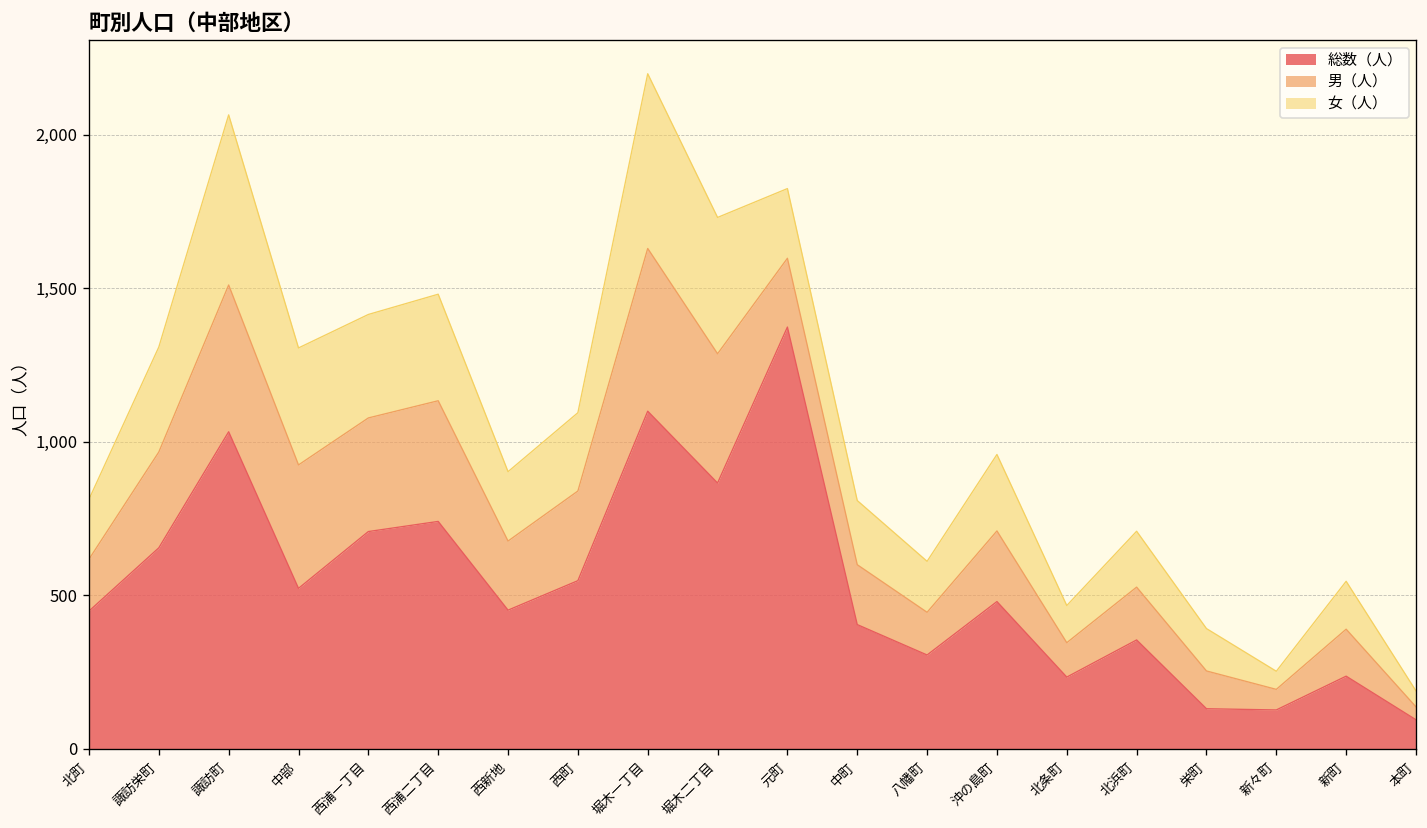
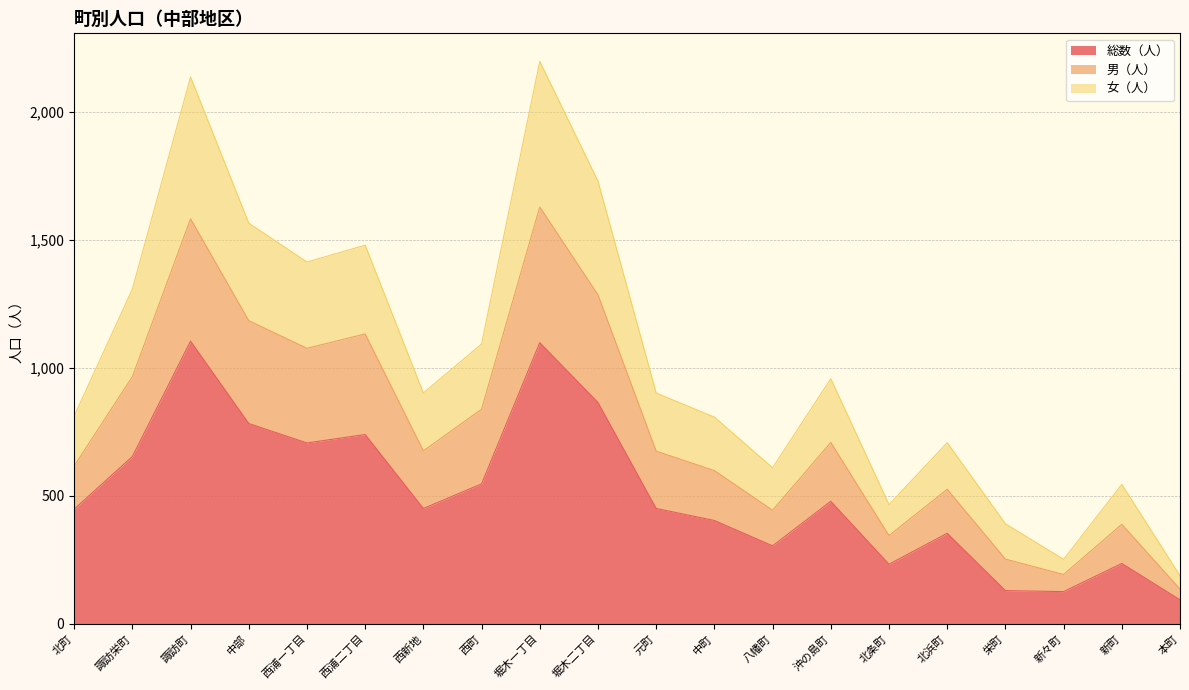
  {
    "総数（人）": {
      "北町": "450",
      "諏訪栄町": "650",
-     "諏訪町": "1,030",
-     "中部": "520",
+     "諏訪町": "1,110",
+     "中部": "780",
      "西浦一丁目": "710",
      "西浦二丁目": "740",
      "西新地": "450",
      "西町": "550",
      "堀木一丁目": "1,100",
      "堀木二丁目": "870",
-     "元町": "1,370",
+     "元町": "450",
      "中町": "400",
      "八幡町": "310",
      "沖の島町": "480",
      "北条町": "230",
      "北浜町": "350",
      "栄町": "130",
      "新々町": "130",
      "新町": "240",
      "本町": "90"
    }
  }
